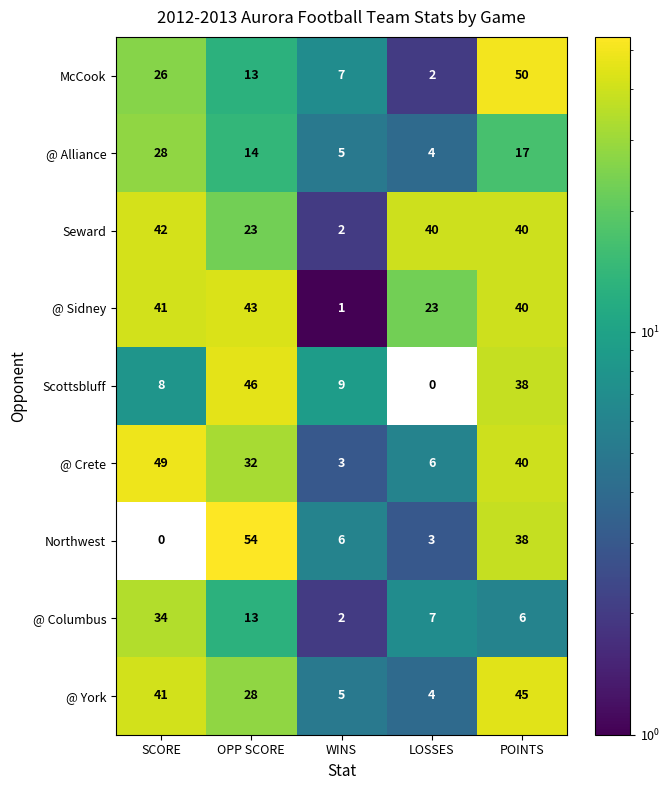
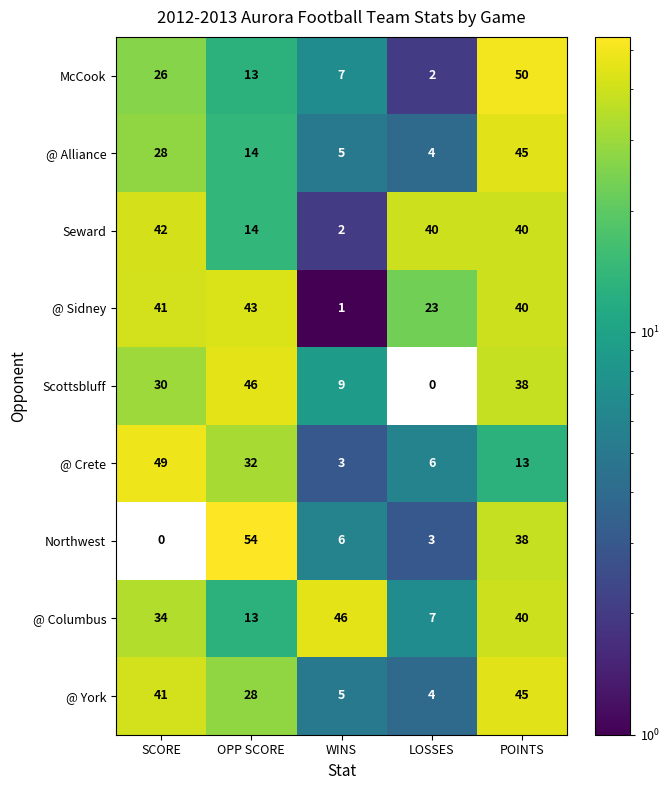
  {
    "McCook": {
      "SCORE": 26,
      "OPP SCORE": 13,
      "WINS": 7,
      "LOSSES": 2,
      "POINTS": 50
    },
    "@ Alliance": {
      "SCORE": 28,
      "OPP SCORE": 14,
      "WINS": 5,
      "LOSSES": 4,
-     "POINTS": 17
+     "POINTS": 45
    },
    "Seward": {
      "SCORE": 42,
-     "OPP SCORE": 23,
+     "OPP SCORE": 14,
      "WINS": 2,
      "LOSSES": 40,
      "POINTS": 40
    },
    "@ Sidney": {
      "SCORE": 41,
      "OPP SCORE": 43,
      "WINS": 1,
      "LOSSES": 23,
      "POINTS": 40
    },
    "Scottsbluff": {
-     "SCORE": 8,
+     "SCORE": 30,
      "OPP SCORE": 46,
      "WINS": 9,
      "LOSSES": 0,
      "POINTS": 38
    },
    "@ Crete": {
      "SCORE": 49,
      "OPP SCORE": 32,
      "WINS": 3,
      "LOSSES": 6,
-     "POINTS": 40
+     "POINTS": 13
    },
    "Northwest": {
      "SCORE": 0,
      "OPP SCORE": 54,
      "WINS": 6,
      "LOSSES": 3,
      "POINTS": 38
    },
    "@ Columbus": {
      "SCORE": 34,
      "OPP SCORE": 13,
-     "WINS": 2,
+     "WINS": 46,
      "LOSSES": 7,
-     "POINTS": 6
+     "POINTS": 40
    },
    "@ York": {
      "SCORE": 41,
      "OPP SCORE": 28,
      "WINS": 5,
      "LOSSES": 4,
      "POINTS": 45
    }
  }
